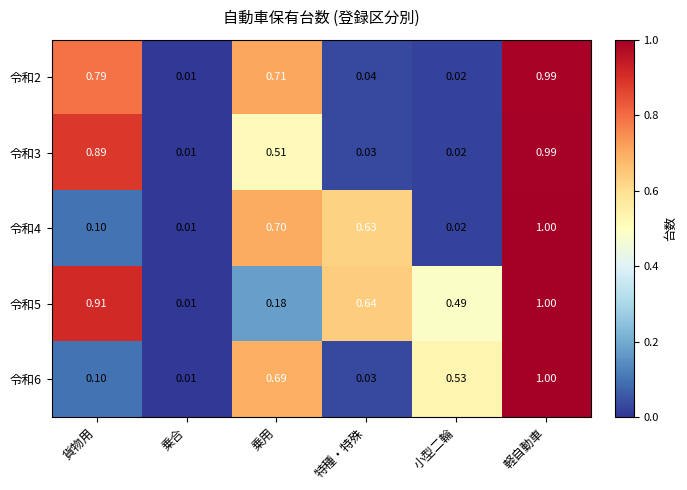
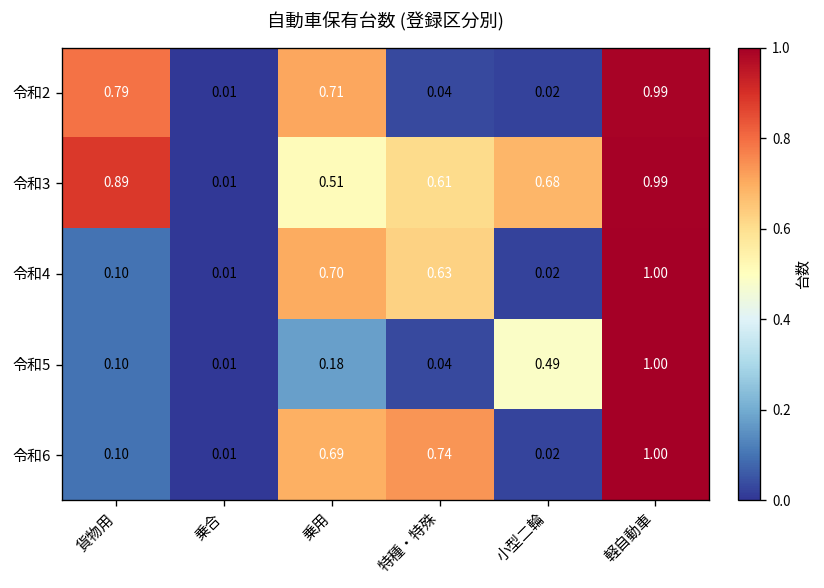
  {
    "令和2": {
      "貨物用": 0.79,
      "乗合": 0.01,
      "乗用": 0.71,
      "特種・特殊": 0.04,
      "小型二輪": 0.02,
      "軽自動車": 0.99
    },
    "令和3": {
      "貨物用": 0.89,
      "乗合": 0.01,
      "乗用": 0.51,
-     "特種・特殊": 0.03,
-     "小型二輪": 0.02,
+     "特種・特殊": 0.61,
+     "小型二輪": 0.68,
      "軽自動車": 0.99
    },
    "令和4": {
      "貨物用": 0.10,
      "乗合": 0.01,
      "乗用": 0.70,
      "特種・特殊": 0.63,
      "小型二輪": 0.02,
      "軽自動車": 1.00
    },
    "令和5": {
-     "貨物用": 0.91,
+     "貨物用": 0.10,
      "乗合": 0.01,
      "乗用": 0.18,
-     "特種・特殊": 0.64,
+     "特種・特殊": 0.04,
      "小型二輪": 0.49,
      "軽自動車": 1.00
    },
    "令和6": {
      "貨物用": 0.10,
      "乗合": 0.01,
      "乗用": 0.69,
-     "特種・特殊": 0.03,
-     "小型二輪": 0.53,
+     "特種・特殊": 0.74,
+     "小型二輪": 0.02,
      "軽自動車": 1.00
    }
  }
